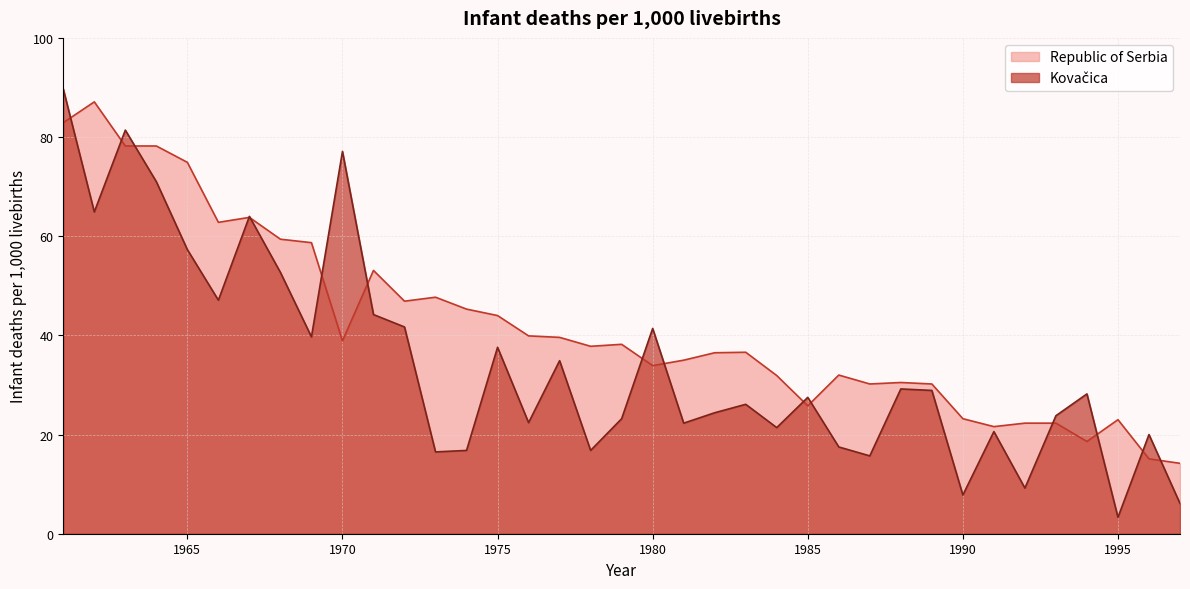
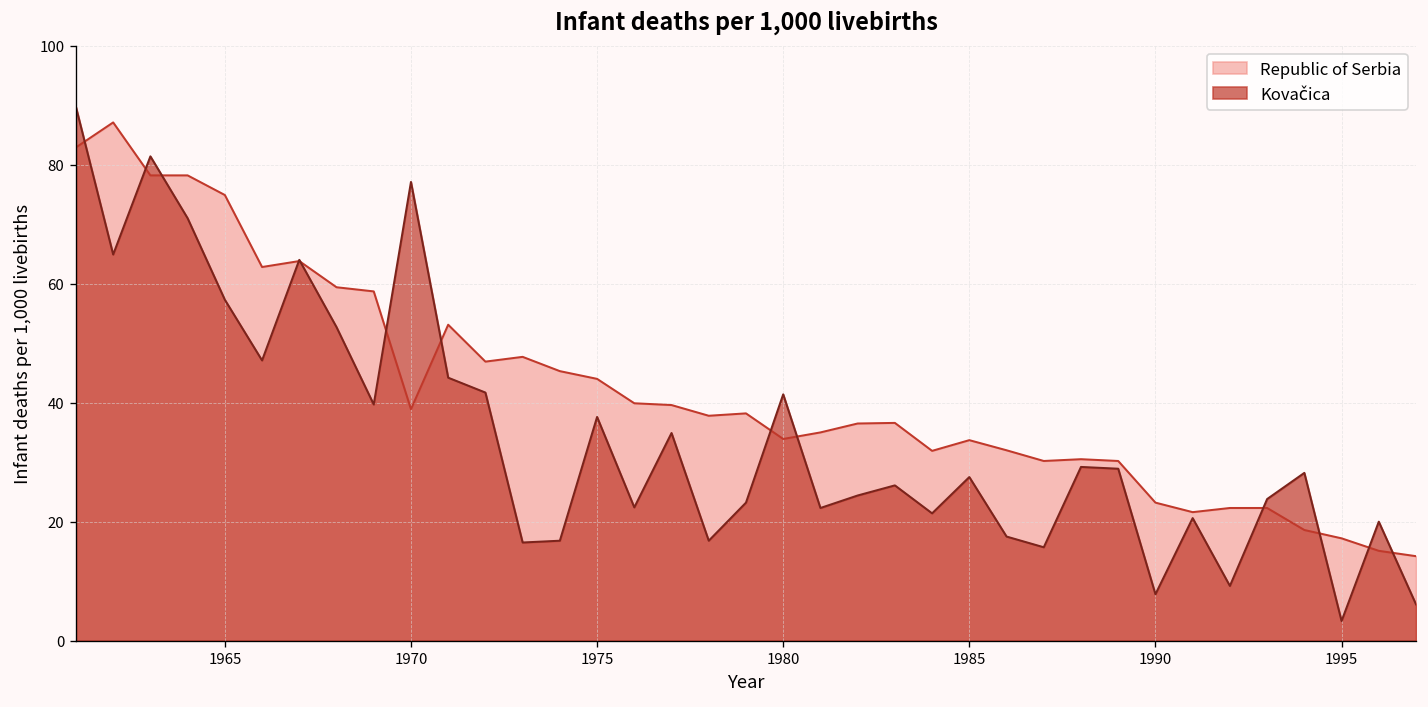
  {
    "Republic of Serbia": {
      "1965": 75,
      "1970": 39,
      "1975": 44,
      "1980": 34,
-     "1985": 26,
+     "1985": 34,
      "1990": 23,
-     "1995": 23
+     "1995": 17
    },
    "Kovačica": {
      "1965": 57,
      "1970": 77,
      "1975": 38,
      "1980": 41,
      "1985": 28,
      "1990": 8,
      "1995": 3
    }
  }
